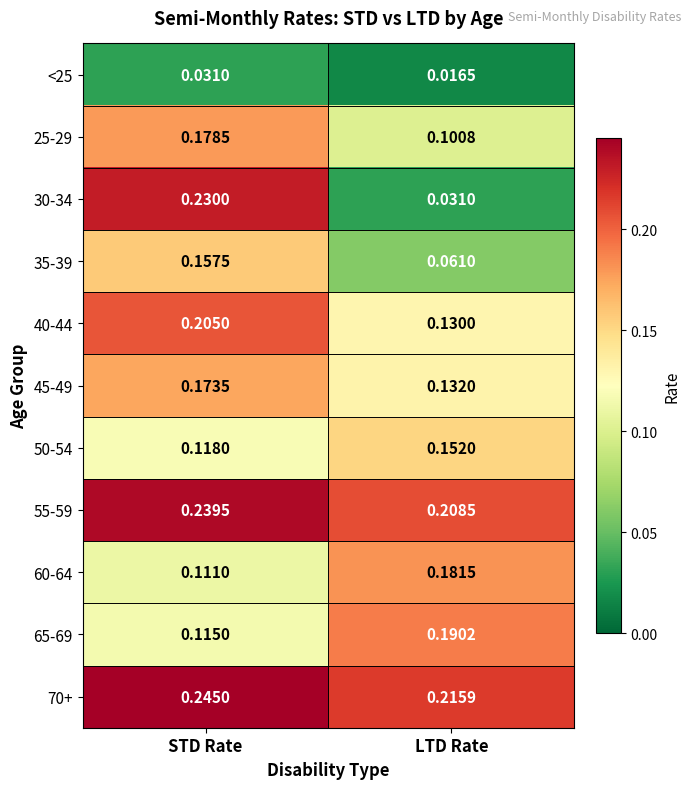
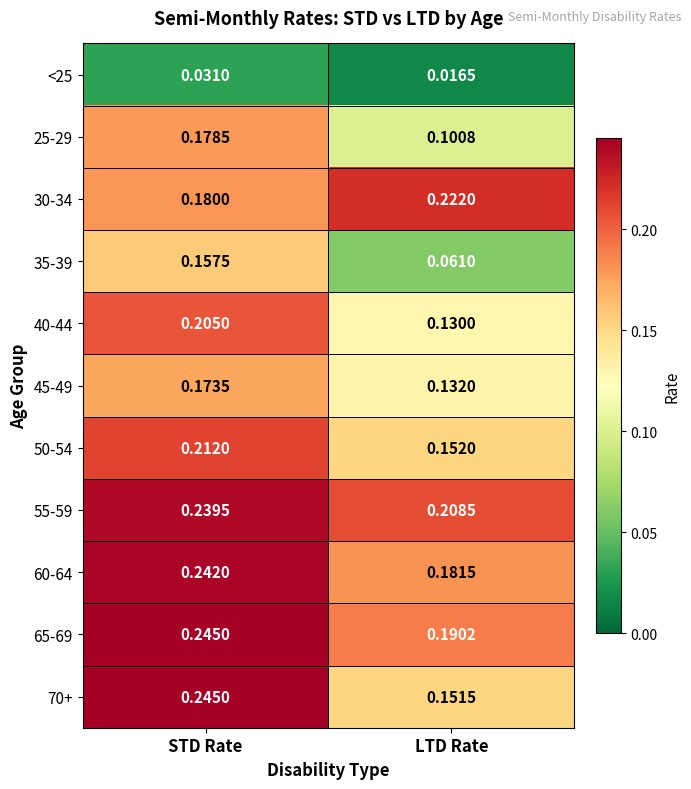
  {
    "<25": {
      "STD Rate": 0.0310,
      "LTD Rate": 0.0165
    },
    "25-29": {
      "STD Rate": 0.1785,
      "LTD Rate": 0.1008
    },
    "30-34": {
-     "STD Rate": 0.2300,
-     "LTD Rate": 0.0310
+     "STD Rate": 0.1800,
+     "LTD Rate": 0.2220
    },
    "35-39": {
      "STD Rate": 0.1575,
      "LTD Rate": 0.0610
    },
    "40-44": {
      "STD Rate": 0.2050,
      "LTD Rate": 0.1300
    },
    "45-49": {
      "STD Rate": 0.1735,
      "LTD Rate": 0.1320
    },
    "50-54": {
-     "STD Rate": 0.1180,
+     "STD Rate": 0.2120,
      "LTD Rate": 0.1520
    },
    "55-59": {
      "STD Rate": 0.2395,
      "LTD Rate": 0.2085
    },
    "60-64": {
-     "STD Rate": 0.1110,
+     "STD Rate": 0.2420,
      "LTD Rate": 0.1815
    },
    "65-69": {
-     "STD Rate": 0.1150,
+     "STD Rate": 0.2450,
      "LTD Rate": 0.1902
    },
    "70+": {
      "STD Rate": 0.2450,
-     "LTD Rate": 0.2159
+     "LTD Rate": 0.1515
    }
  }
